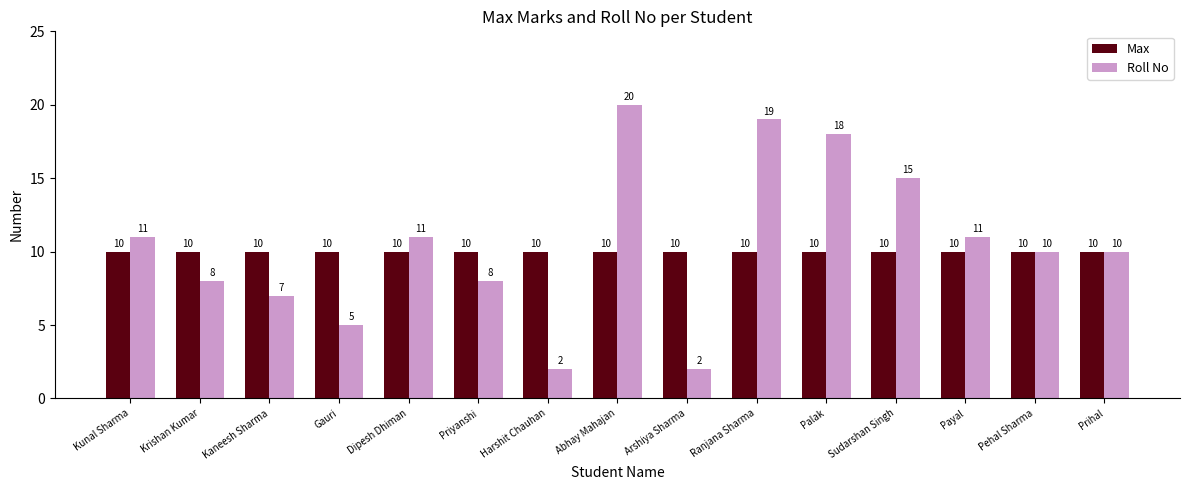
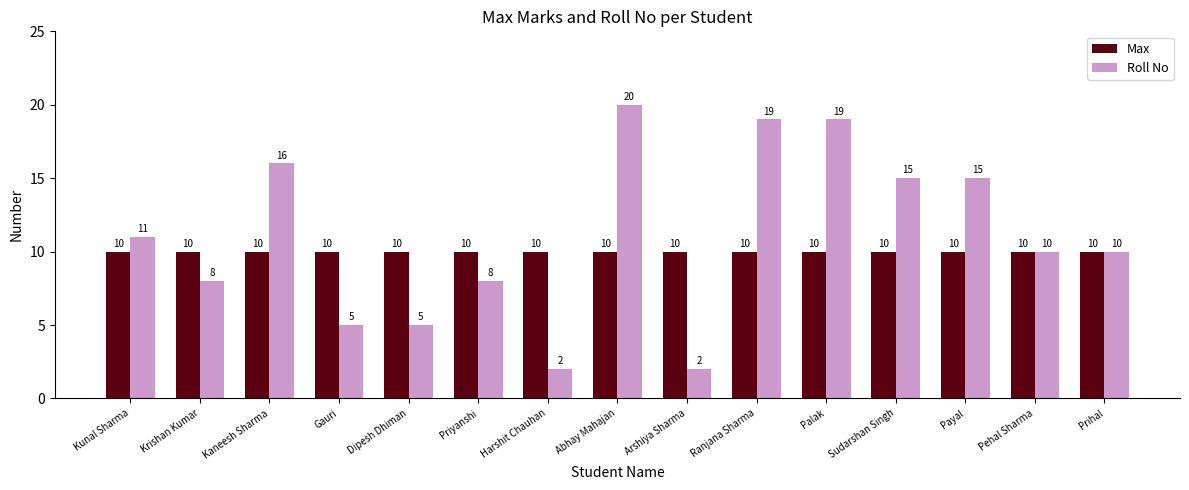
  {
    "Max": {
      "Kunal Sharma": 10,
      "Krishan Kumar": 10,
      "Kaneesh Sharma": 10,
      "Gauri": 10,
      "Dipesh Dhiman": 10,
      "Priyanshi": 10,
      "Harshit Chauhan": 10,
      "Abhay Mahajan": 10,
      "Arshiya Sharma": 10,
      "Ranjana Sharma": 10,
      "Palak": 10,
      "Sudarshan Singh": 10,
      "Payal": 10,
      "Pehal Sharma": 10,
      "Prihal": 10
    },
    "Roll No": {
      "Kunal Sharma": 11,
      "Krishan Kumar": 8,
-     "Kaneesh Sharma": 7,
+     "Kaneesh Sharma": 16,
      "Gauri": 5,
-     "Dipesh Dhiman": 11,
+     "Dipesh Dhiman": 5,
      "Priyanshi": 8,
      "Harshit Chauhan": 2,
      "Abhay Mahajan": 20,
      "Arshiya Sharma": 2,
      "Ranjana Sharma": 19,
-     "Palak": 18,
+     "Palak": 19,
      "Sudarshan Singh": 15,
-     "Payal": 11,
+     "Payal": 15,
      "Pehal Sharma": 10,
      "Prihal": 10
    }
  }
